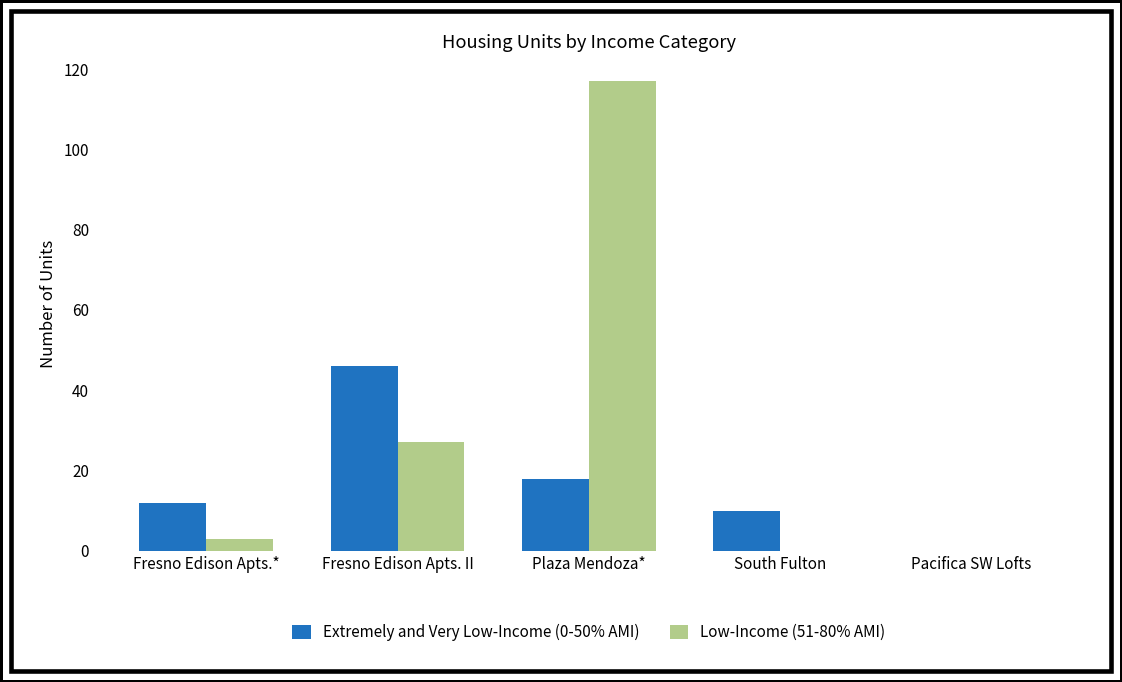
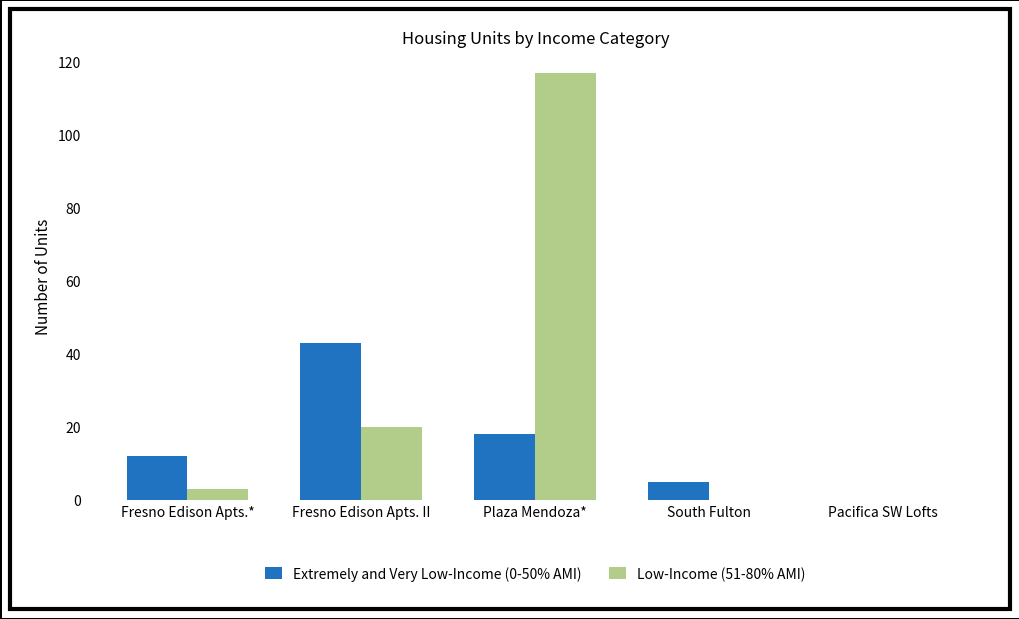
  {
    "Extremely and Very Low-Income (0-50% AMI)": {
      "Fresno Edison Apts.*": 12,
-     "Fresno Edison Apts. II": 46,
+     "Fresno Edison Apts. II": 43,
      "Plaza Mendoza*": 18,
-     "South Fulton": 10,
+     "South Fulton": 5,
      "Pacifica SW Lofts": 0
    },
    "Low-Income (51-80% AMI)": {
      "Fresno Edison Apts.*": 3,
-     "Fresno Edison Apts. II": 27,
+     "Fresno Edison Apts. II": 20,
      "Plaza Mendoza*": 117,
      "South Fulton": 0,
      "Pacifica SW Lofts": 0
    }
  }
